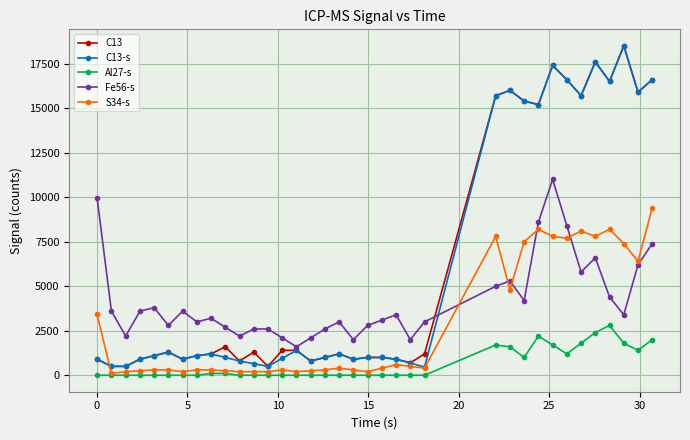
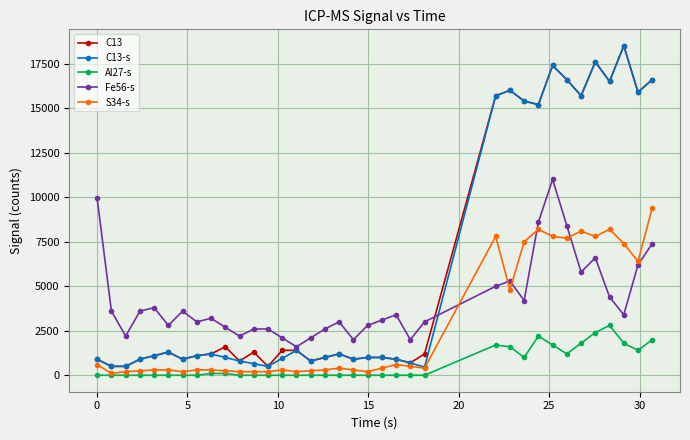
  {
    "Al27-s": {
      "0": 0
    },
    "Fe56-s": {
      "0": 10000
    },
    "S34-s": {
-     "0": 3400
+     "0": 600
    }
  }
